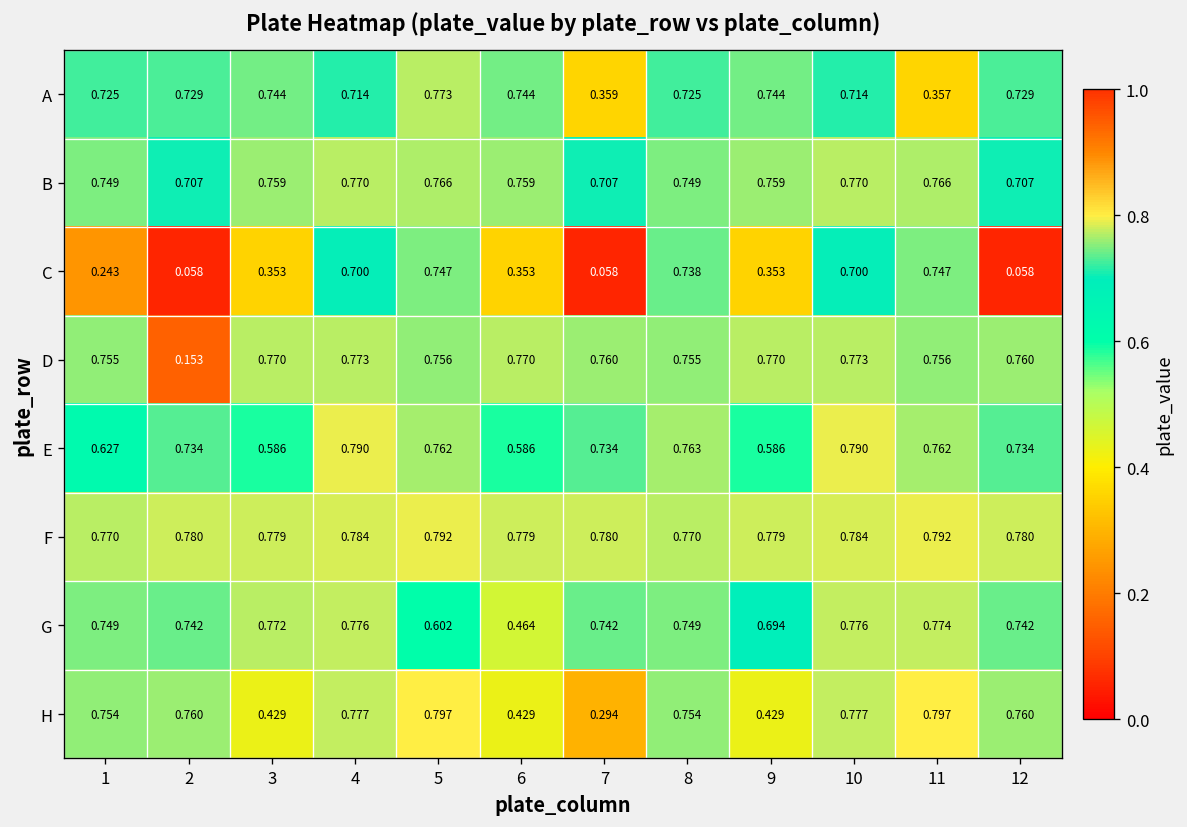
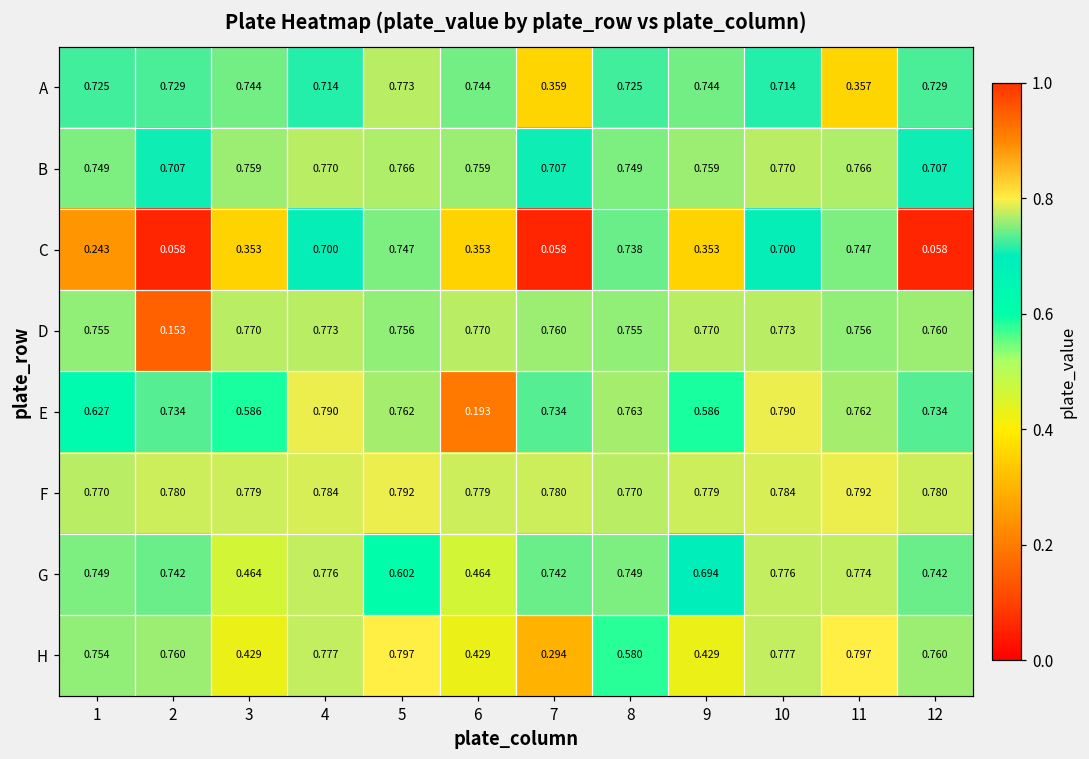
  {
    "A": {
      "1": 0.725,
      "2": 0.729,
      "3": 0.744,
      "4": 0.714,
      "5": 0.773,
      "6": 0.744,
      "7": 0.359,
      "8": 0.725,
      "9": 0.744,
      "10": 0.714,
      "11": 0.357,
      "12": 0.729
    },
    "B": {
      "1": 0.749,
      "2": 0.707,
      "3": 0.759,
      "4": 0.770,
      "5": 0.766,
      "6": 0.759,
      "7": 0.707,
      "8": 0.749,
      "9": 0.759,
      "10": 0.770,
      "11": 0.766,
      "12": 0.707
    },
    "C": {
      "1": 0.243,
      "2": 0.058,
      "3": 0.353,
      "4": 0.700,
      "5": 0.747,
      "6": 0.353,
      "7": 0.058,
      "8": 0.738,
      "9": 0.353,
      "10": 0.700,
      "11": 0.747,
      "12": 0.058
    },
    "D": {
      "1": 0.755,
      "2": 0.153,
      "3": 0.770,
      "4": 0.773,
      "5": 0.756,
      "6": 0.770,
      "7": 0.760,
      "8": 0.755,
      "9": 0.770,
      "10": 0.773,
      "11": 0.756,
      "12": 0.760
    },
    "E": {
      "1": 0.627,
      "2": 0.734,
      "3": 0.586,
      "4": 0.790,
      "5": 0.762,
-     "6": 0.586,
+     "6": 0.193,
      "7": 0.734,
      "8": 0.763,
      "9": 0.586,
      "10": 0.790,
      "11": 0.762,
      "12": 0.734
    },
    "F": {
      "1": 0.770,
      "2": 0.780,
      "3": 0.779,
      "4": 0.784,
      "5": 0.792,
      "6": 0.779,
      "7": 0.780,
      "8": 0.770,
      "9": 0.779,
      "10": 0.784,
      "11": 0.792,
      "12": 0.780
    },
    "G": {
      "1": 0.749,
      "2": 0.742,
-     "3": 0.772,
+     "3": 0.464,
      "4": 0.776,
      "5": 0.602,
      "6": 0.464,
      "7": 0.742,
      "8": 0.749,
      "9": 0.694,
      "10": 0.776,
      "11": 0.774,
      "12": 0.742
    },
    "H": {
      "1": 0.754,
      "2": 0.760,
      "3": 0.429,
      "4": 0.777,
      "5": 0.797,
      "6": 0.429,
      "7": 0.294,
-     "8": 0.754,
+     "8": 0.580,
      "9": 0.429,
      "10": 0.777,
      "11": 0.797,
      "12": 0.760
    }
  }
